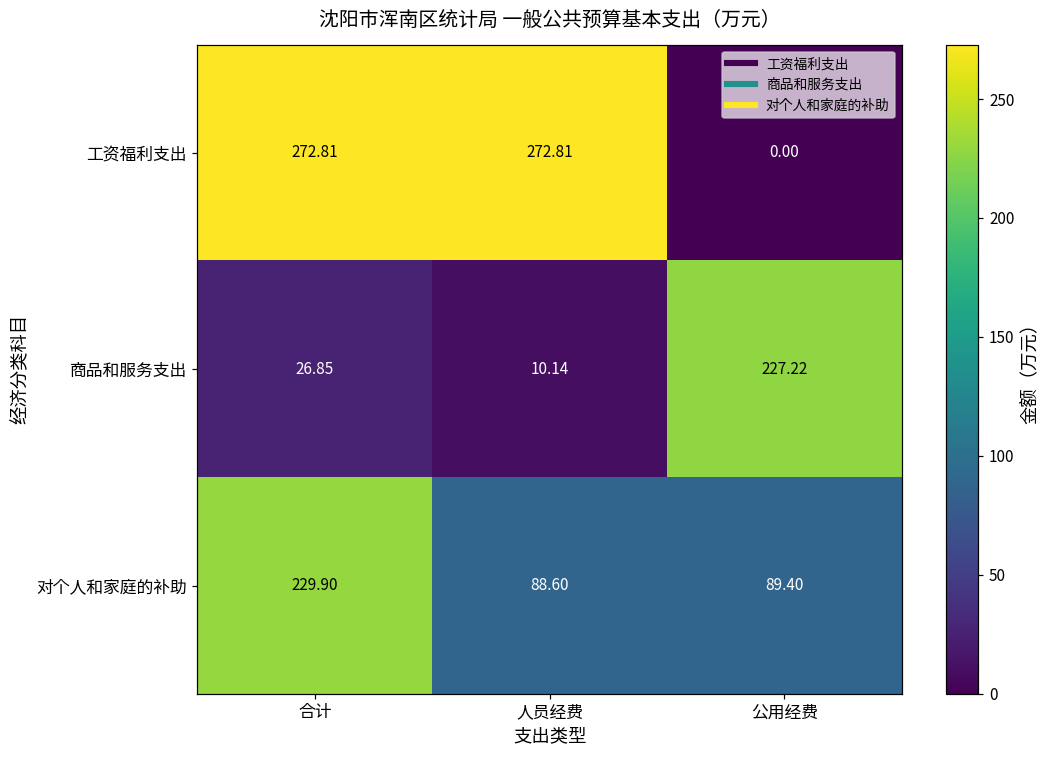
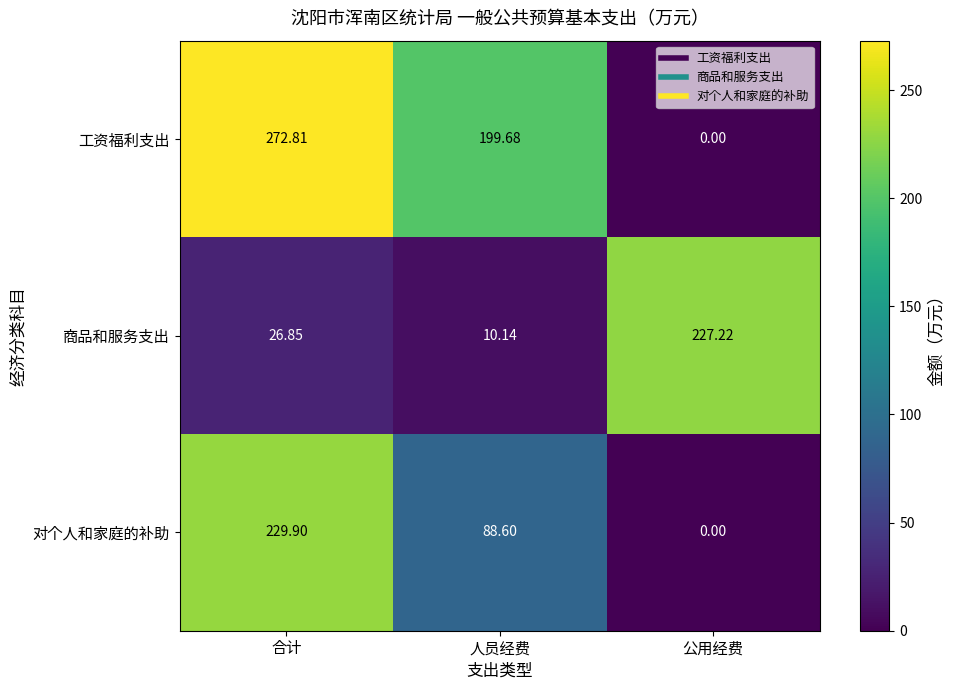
  {
    "工资福利支出": {
      "合计": 272.81,
-     "人员经费": 272.81,
+     "人员经费": 199.68,
      "公用经费": 0.00
    },
    "商品和服务支出": {
      "合计": 26.85,
      "人员经费": 10.14,
      "公用经费": 227.22
    },
    "对个人和家庭的补助": {
      "合计": 229.90,
      "人员经费": 88.60,
-     "公用经费": 89.40
+     "公用经费": 0.00
    }
  }
